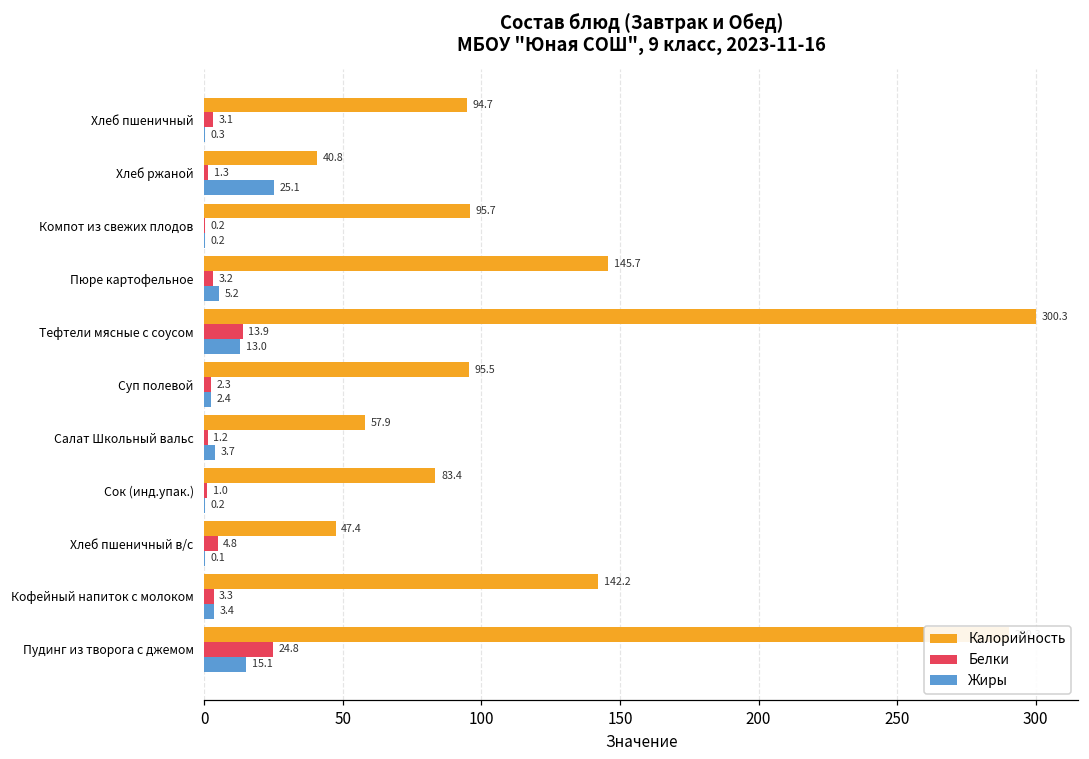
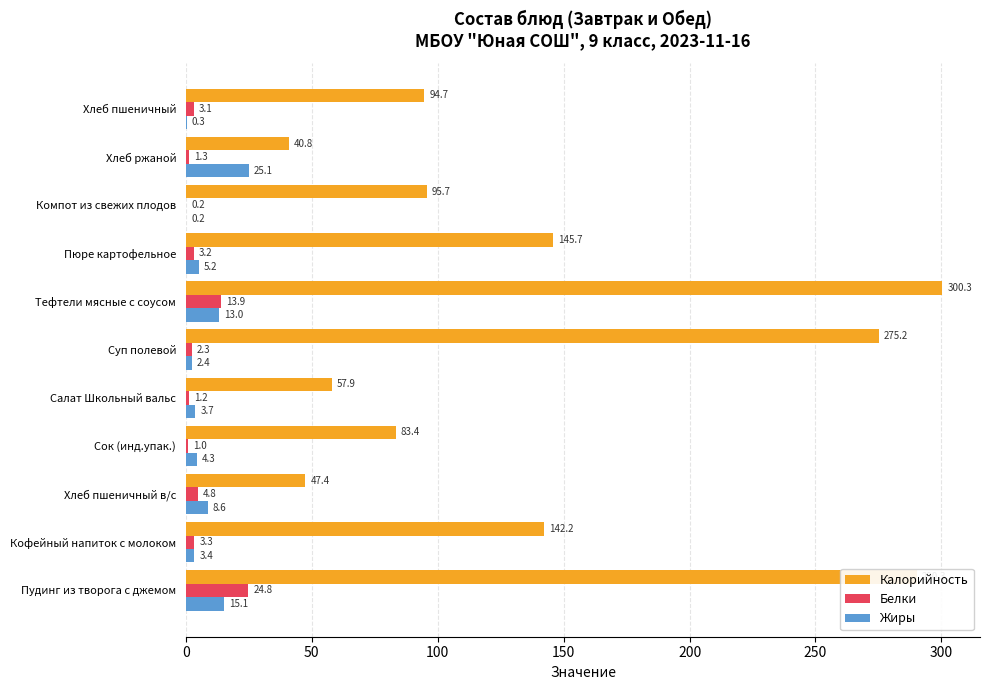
  {
    "Калорийность": {
      "Хлеб пшеничный": 94.7,
      "Хлеб ржаной": 40.8,
      "Компот из свежих плодов": 95.7,
      "Пюре картофельное": 145.7,
      "Тефтели мясные с соусом": 300.3,
-     "Суп полевой": 95.5,
+     "Суп полевой": 275.2,
      "Салат Школьный вальс": 57.9,
      "Сок (инд.упак.)": 83.4,
      "Хлеб пшеничный в/с": 47.4,
      "Кофейный напиток с молоком": 142.2
    },
    "Белки": {
      "Хлеб пшеничный": 3.1,
      "Хлеб ржаной": 1.3,
      "Компот из свежих плодов": 0.2,
      "Пюре картофельное": 3.2,
      "Тефтели мясные с соусом": 13.9,
      "Суп полевой": 2.3,
      "Салат Школьный вальс": 1.2,
      "Сок (инд.упак.)": 1.0,
      "Хлеб пшеничный в/с": 4.8,
      "Кофейный напиток с молоком": 3.3,
      "Пудинг из творога с джемом": 24.8
    },
    "Жиры": {
      "Хлеб пшеничный": 0.3,
      "Хлеб ржаной": 25.1,
      "Компот из свежих плодов": 0.2,
      "Пюре картофельное": 5.2,
      "Тефтели мясные с соусом": 13.0,
      "Суп полевой": 2.4,
      "Салат Школьный вальс": 3.7,
-     "Сок (инд.упак.)": 0.2,
-     "Хлеб пшеничный в/с": 0.1,
+     "Сок (инд.упак.)": 4.3,
+     "Хлеб пшеничный в/с": 8.6,
      "Кофейный напиток с молоком": 3.4,
      "Пудинг из творога с джемом": 15.1
    }
  }
